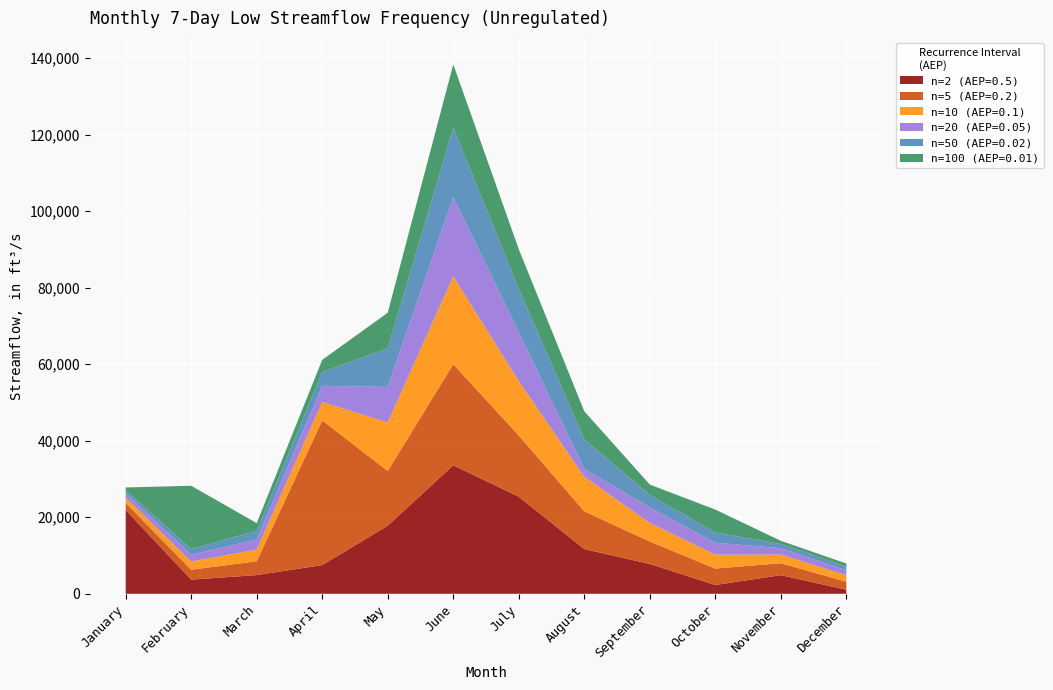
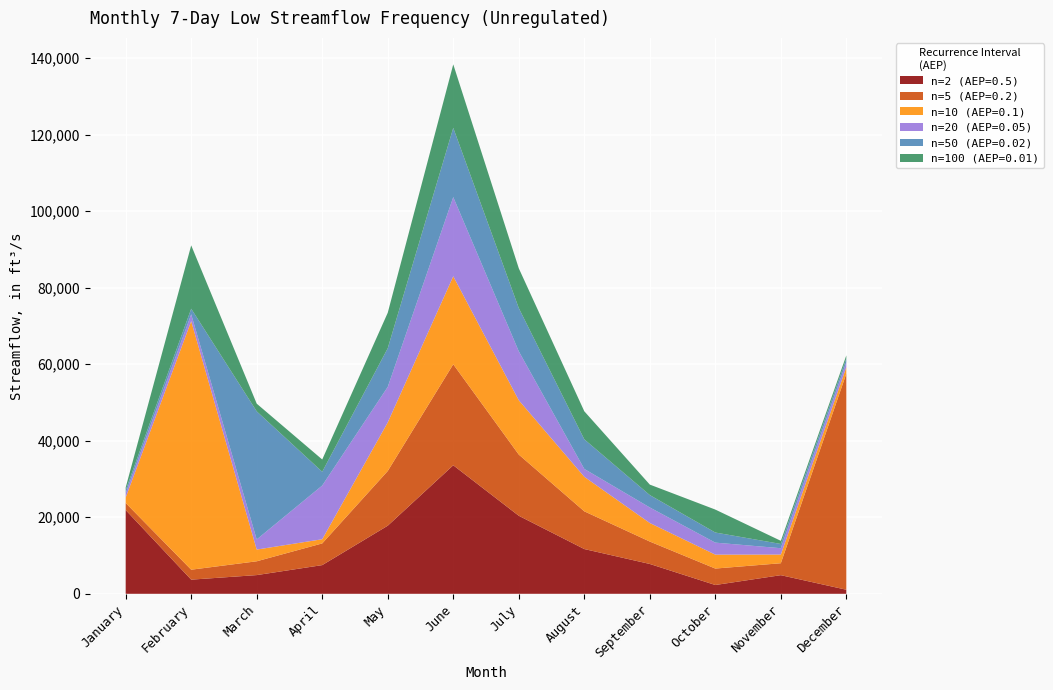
  {
    "n=2 (AEP=0.5)": {
      "January": "22,000",
      "February": "4,000",
      "March": "5,000",
      "April": "8,000",
      "May": "18,000",
      "June": "34,000",
-     "July": "25,000",
+     "July": "20,000",
      "August": "12,000",
      "September": "8,000",
      "October": "2,000",
      "November": "5,000",
      "December": "1,000"
    },
    "n=5 (AEP=0.2)": {
      "January": "2,000",
      "February": "3,000",
      "March": "4,000",
-     "April": "38,000",
+     "April": "6,000",
      "May": "14,000",
      "June": "26,000",
      "July": "16,000",
      "August": "10,000",
      "September": "6,000",
      "October": "4,000",
      "November": "3,000",
-     "December": "2,000"
+     "December": "56,000"
    },
    "n=10 (AEP=0.1)": {
      "January": "1,000",
-     "February": "2,000",
+     "February": "65,000",
      "March": "3,000",
-     "April": "5,000",
+     "April": "1,000",
      "May": "13,000",
      "June": "23,000",
      "July": "14,000",
      "August": "9,000",
      "September": "5,000",
      "October": "4,000",
      "November": "2,000",
      "December": "2,000"
    },
    "n=20 (AEP=0.05)": {
      "January": "1,000",
      "February": "2,000",
      "March": "3,000",
-     "April": "4,000",
+     "April": "14,000",
      "May": "9,000",
      "June": "21,000",
      "July": "13,000",
      "August": "2,000",
      "September": "4,000",
      "October": "3,000",
      "November": "2,000",
      "December": "1,000"
    },
    "n=50 (AEP=0.02)": {
      "January": "1,000",
      "February": "1,000",
-     "March": "2,000",
+     "March": "33,000",
      "April": "4,000",
      "May": "10,000",
      "June": "18,000",
      "July": "11,000",
      "August": "8,000",
      "September": "3,000",
      "October": "3,000",
      "November": "1,000",
      "December": "1,000"
    },
    "n=100 (AEP=0.01)": {
      "January": "1,000",
      "February": "17,000",
      "March": "2,000",
      "April": "3,000",
      "May": "9,000",
      "June": "17,000",
      "July": "10,000",
      "August": "7,000",
      "September": "3,000",
      "October": "6,000",
      "November": "1,000",
      "December": "1,000"
    }
  }
